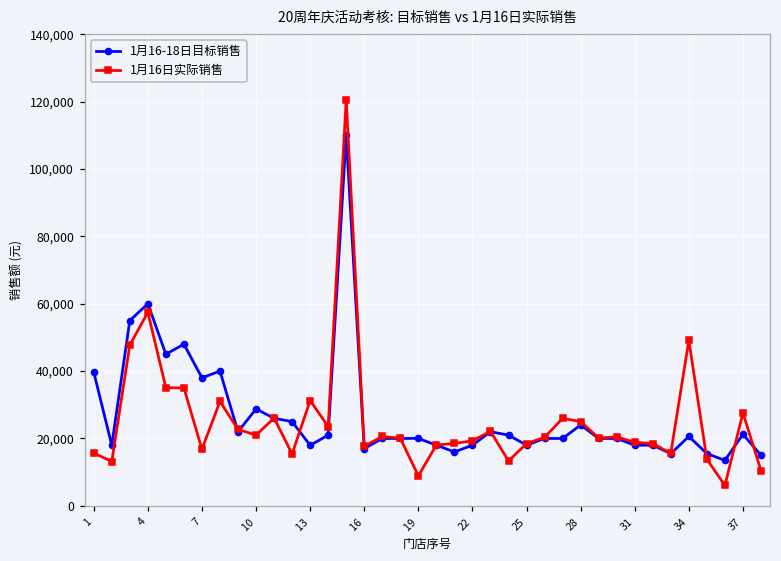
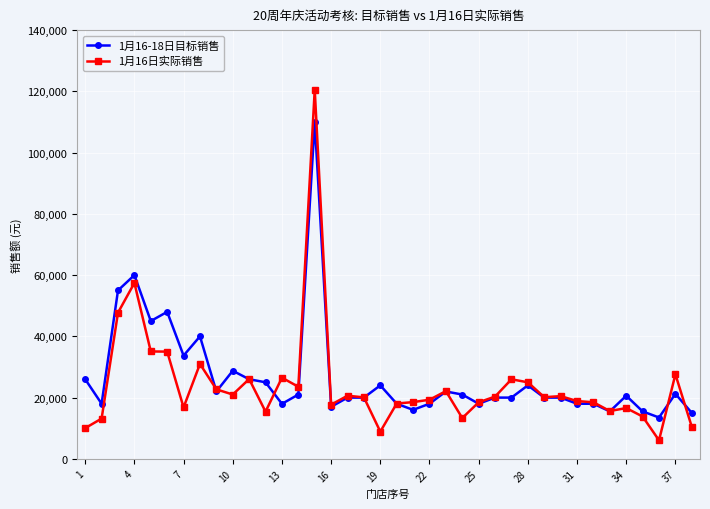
  {
    "1月16-18日目标销售": {
-     "1": "40,000",
+     "1": "26,000",
      "4": "60,000",
-     "7": "38,000",
+     "7": "34,000",
      "10": "29,000",
      "13": "18,000",
-     "19": "20,000",
+     "19": "24,000",
      "22": "18,000",
      "28": "24,000",
      "31": "18,000",
      "34": "21,000",
      "37": "21,000"
    },
    "1月16日实际销售": {
-     "1": "16,000",
+     "1": "10,000",
      "4": "57,000",
      "7": "17,000",
      "10": "21,000",
-     "13": "31,000",
+     "13": "27,000",
      "19": "9,000",
      "22": "19,000",
      "28": "25,000",
      "31": "19,000",
-     "34": "49,000",
+     "34": "17,000",
      "37": "28,000"
    }
  }
